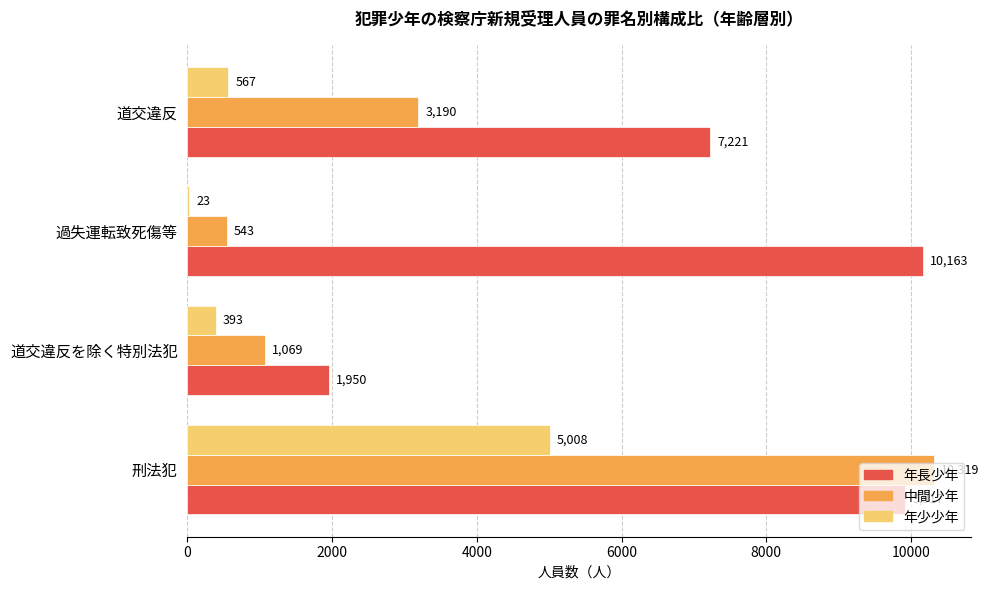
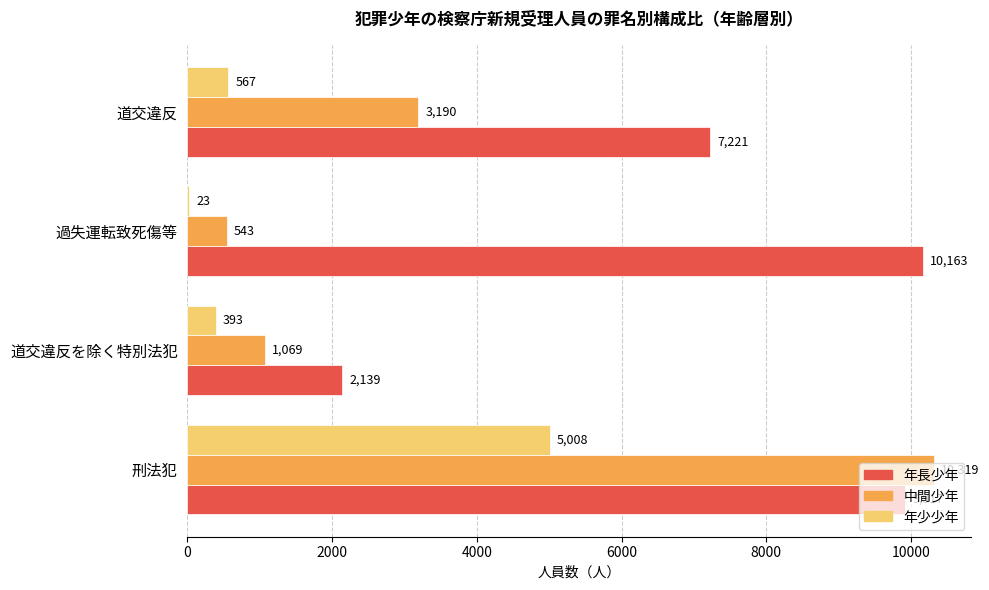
  {
    "年長少年": {
      "道交違反": "7,221",
      "過失運転致死傷等": "10,163",
-     "道交違反を除く特別法犯": "1,950"
+     "道交違反を除く特別法犯": "2,139"
    }
  }
